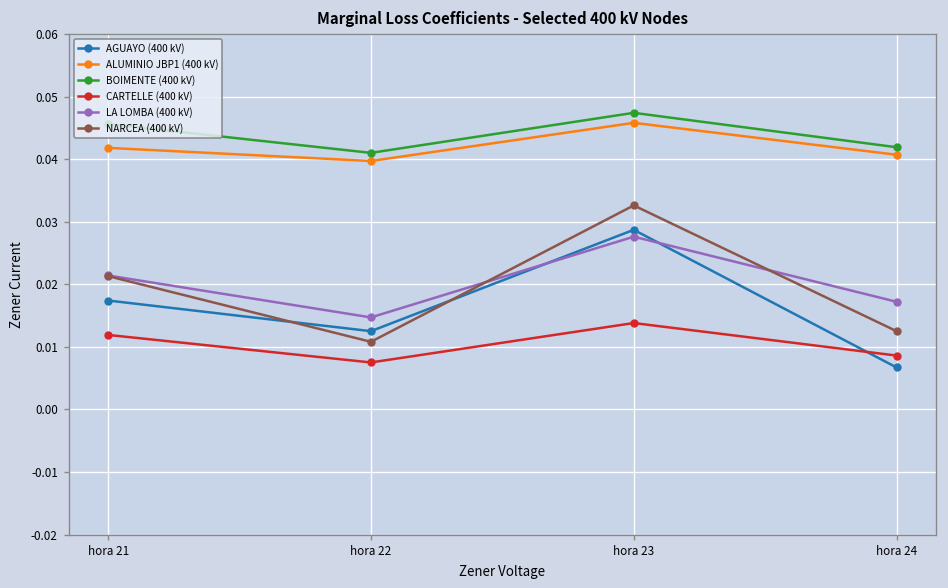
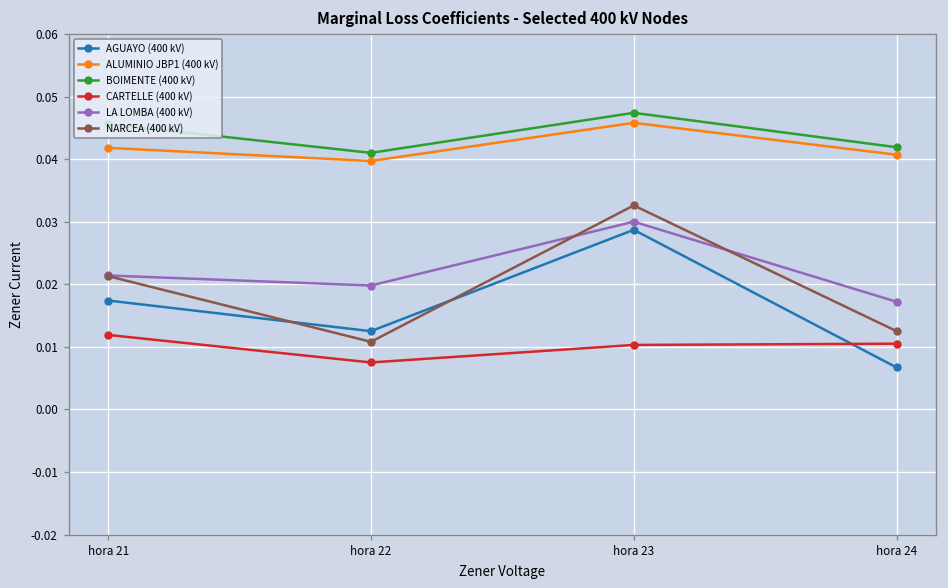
  {
    "AGUAYO (400 kV)": {
      "hora 21": 0.017,
      "hora 22": 0.013,
      "hora 23": 0.029,
      "hora 24": 0.007
    },
    "ALUMINIO JBP1 (400 kV)": {
      "hora 21": 0.042,
      "hora 22": 0.040,
      "hora 23": 0.046,
      "hora 24": 0.041
    },
    "BOIMENTE (400 kV)": {
      "hora 22": 0.041,
      "hora 23": 0.047,
      "hora 24": 0.042
    },
    "CARTELLE (400 kV)": {
      "hora 21": 0.012,
      "hora 22": 0.008,
-     "hora 23": 0.014,
-     "hora 24": 0.009
+     "hora 23": 0.010,
+     "hora 24": 0.011
    },
    "LA LOMBA (400 kV)": {
-     "hora 22": 0.015,
-     "hora 23": 0.028,
+     "hora 22": 0.020,
+     "hora 23": 0.030,
      "hora 24": 0.017
    },
    "NARCEA (400 kV)": {
      "hora 22": 0.011,
      "hora 23": 0.033,
      "hora 24": 0.013
    }
  }
